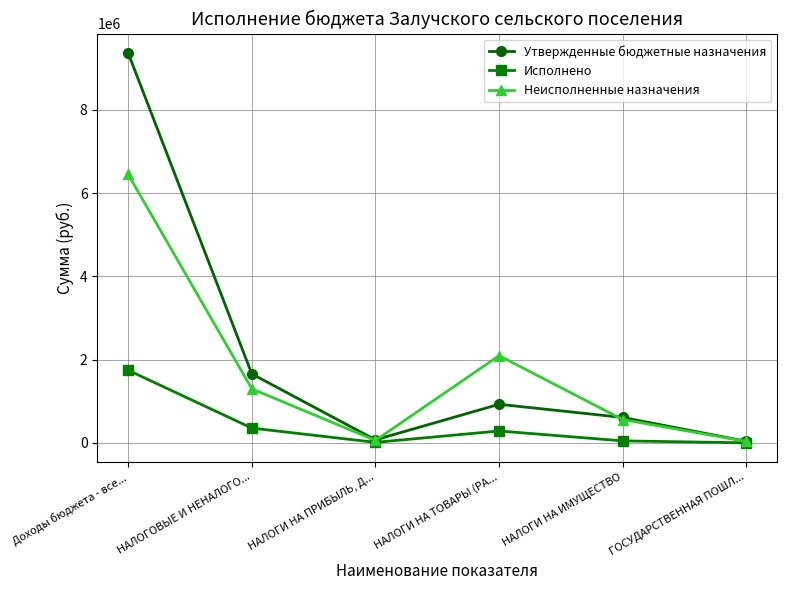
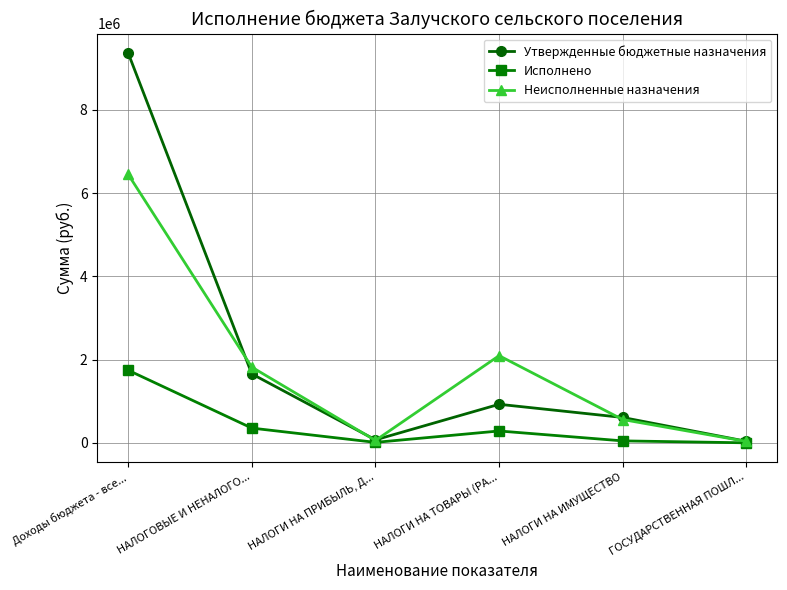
  {
    "Неисполненные назначения": {
      "Доходы бюджета - все...": 6400000,
-     "НАЛОГОВЫЕ И НЕНАЛОГО...": 1300000,
+     "НАЛОГОВЫЕ И НЕНАЛОГО...": 1800000,
      "НАЛОГИ НА ТОВАРЫ (РА...": 2100000
    }
  }
